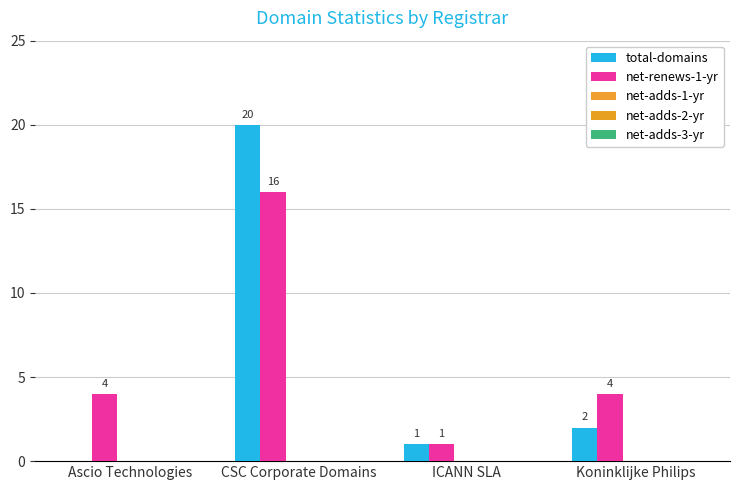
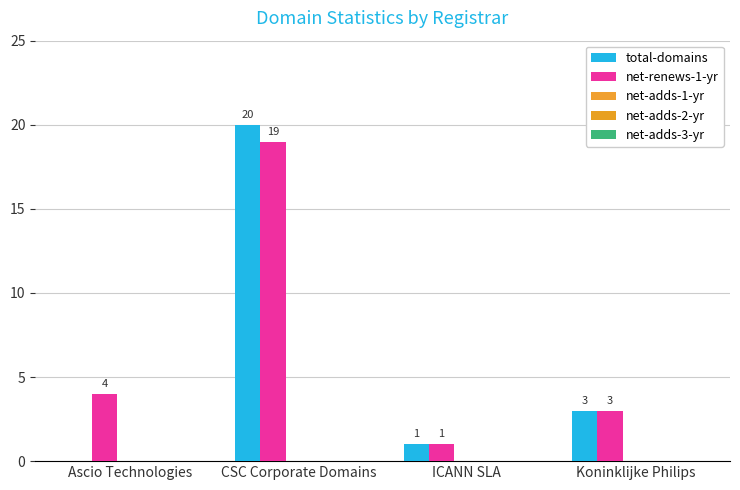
  {
    "total-domains": {
      "CSC Corporate Domains": 20,
      "ICANN SLA": 1,
-     "Koninklijke Philips": 2
+     "Koninklijke Philips": 3
    },
    "net-renews-1-yr": {
      "Ascio Technologies": 4,
-     "CSC Corporate Domains": 16,
+     "CSC Corporate Domains": 19,
      "ICANN SLA": 1,
-     "Koninklijke Philips": 4
+     "Koninklijke Philips": 3
    },
    "net-adds-3-yr": {
      "Ascio Technologies": 0.0,
      "CSC Corporate Domains": 0.0,
      "ICANN SLA": 0.0,
      "Koninklijke Philips": 0.0
    }
  }
